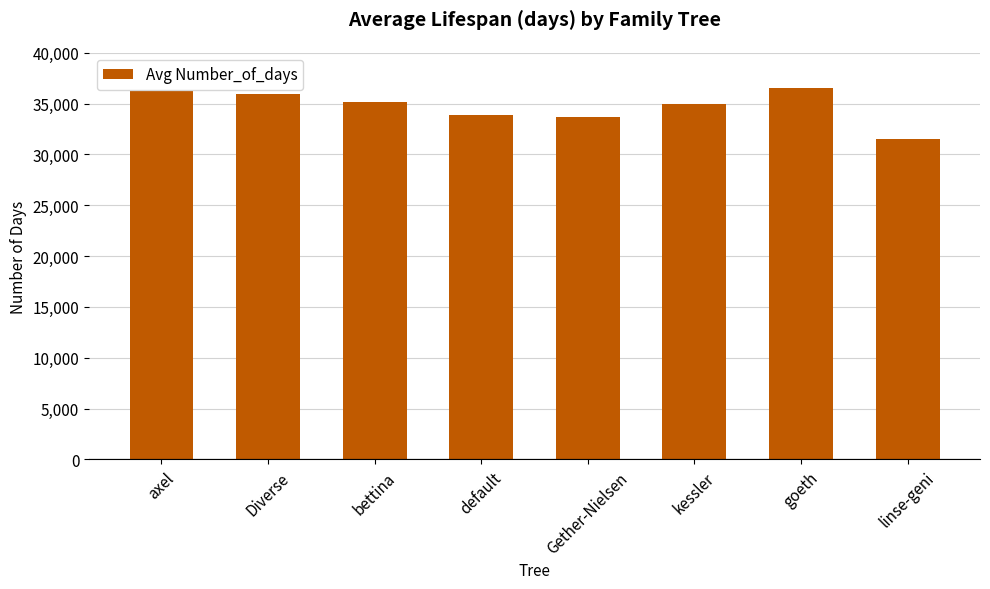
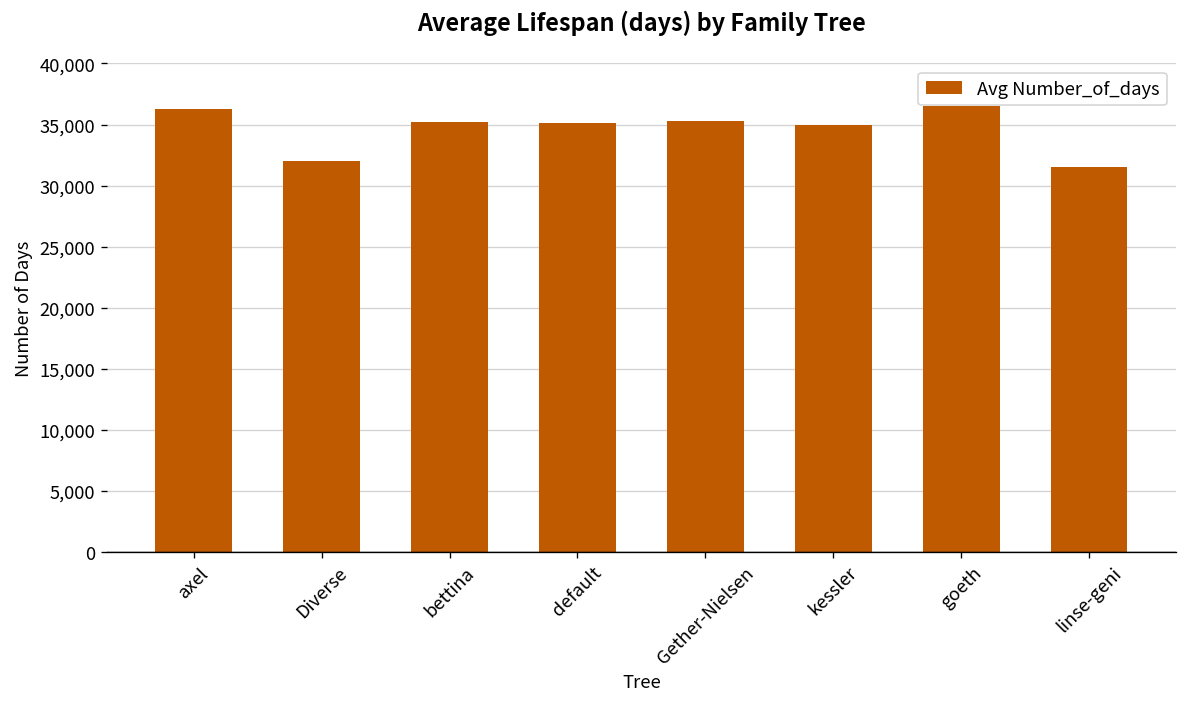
  {
    "axel": "36,300",
-   "Diverse": "35,900",
+   "Diverse": "32,000",
    "bettina": "35,200",
-   "default": "33,800",
-   "Gether-Nielsen": "33,700",
+   "default": "35,100",
+   "Gether-Nielsen": "35,300",
    "kessler": "35,000",
    "goeth": "36,500",
    "linse-geni": "31,500"
  }
